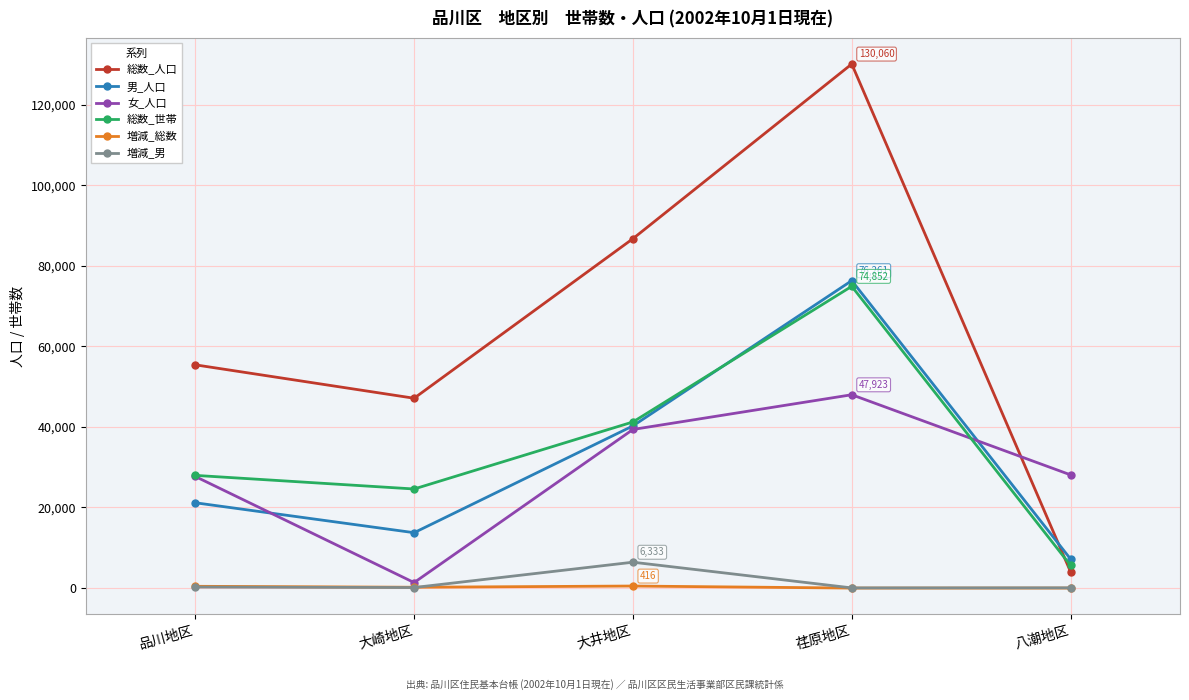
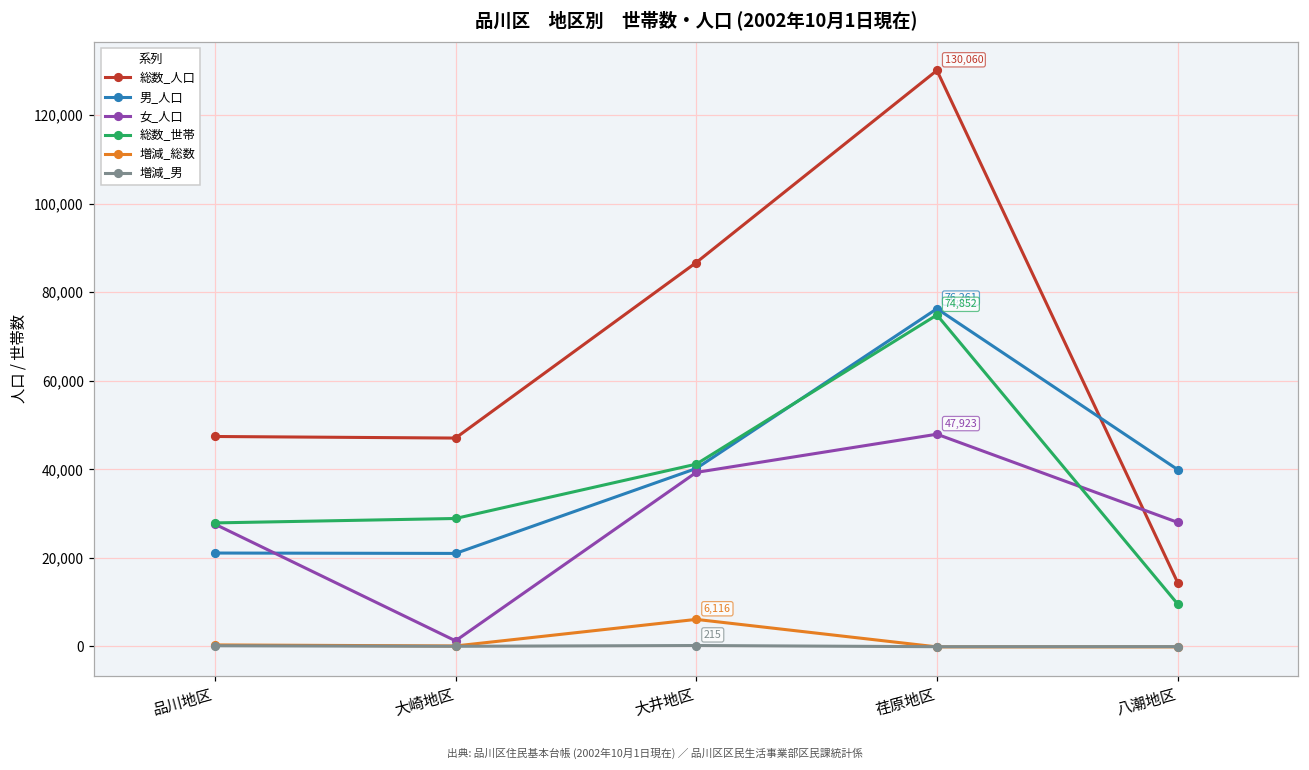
  {
    "総数_人口": {
-     "品川地区": "55,000",
+     "品川地区": "47,000",
      "大崎地区": "47,000",
      "大井地区": "87,000",
-     "八潮地区": "4,000"
+     "八潮地区": "14,000"
    },
    "男_人口": {
      "品川地区": "21,000",
-     "大崎地区": "14,000",
+     "大崎地区": "21,000",
      "大井地区": "40,000",
-     "八潮地区": "7,000"
+     "八潮地区": "40,000"
    },
    "女_人口": {
      "大崎地区": "1,000",
      "大井地区": "39,000",
      "八潮地区": "28,000"
    },
    "総数_世帯": {
-     "大崎地区": "25,000",
+     "大崎地区": "29,000",
      "大井地区": "41,000",
-     "八潮地区": "6,000"
+     "八潮地区": "10,000"
    },
    "増減_総数": {
-     "大井地区": "416"
+     "大井地区": "6,116"
    },
    "増減_男": {
-     "大井地区": "6,333"
+     "大井地区": "215"
    }
  }
